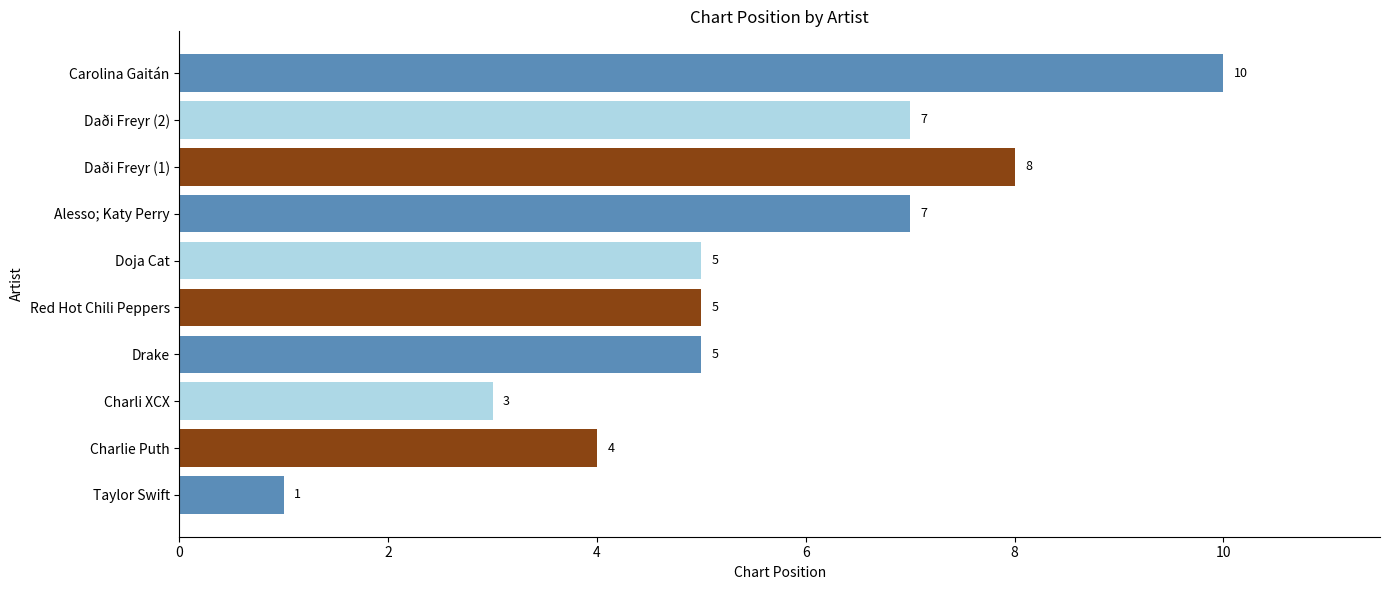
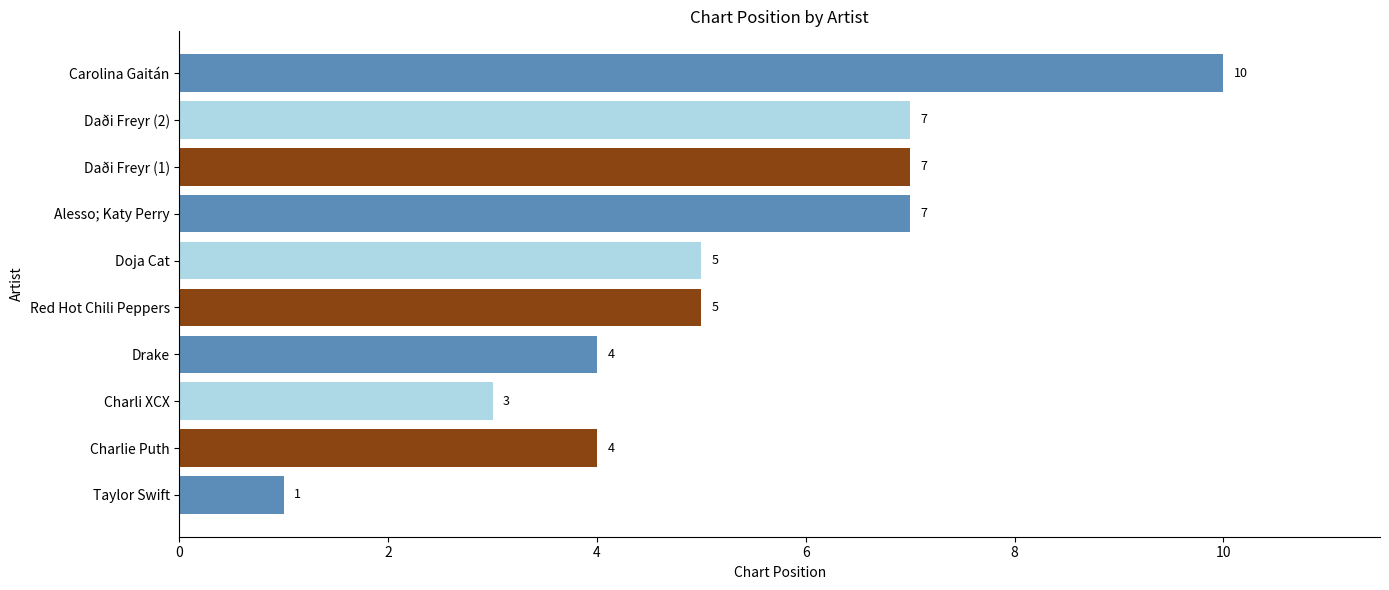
  {
    "Carolina Gaitán": 10,
    "Daði Freyr (2)": 7,
-   "Daði Freyr (1)": 8,
+   "Daði Freyr (1)": 7,
    "Alesso; Katy Perry": 7,
    "Doja Cat": 5,
    "Red Hot Chili Peppers": 5,
-   "Drake": 5,
+   "Drake": 4,
    "Charli XCX": 3,
    "Charlie Puth": 4,
    "Taylor Swift": 1
  }
